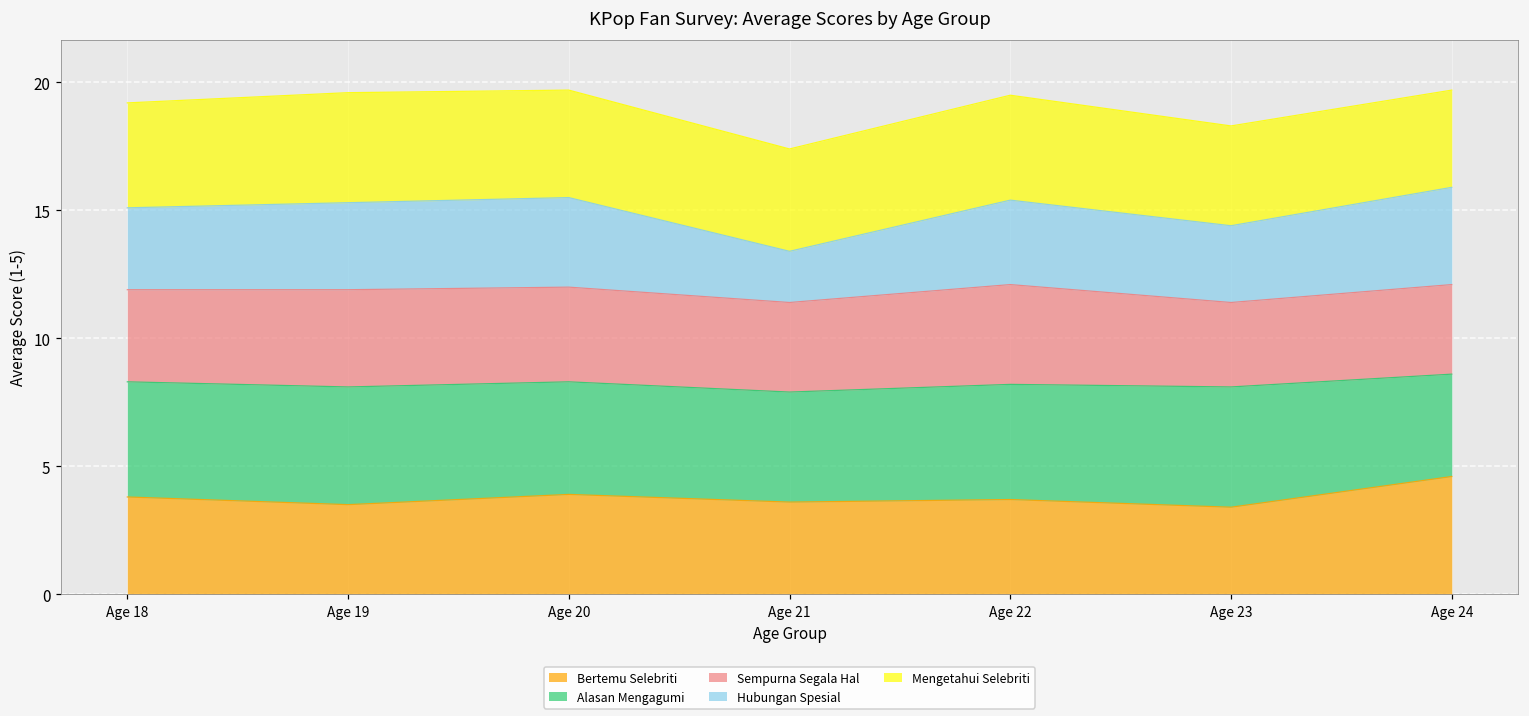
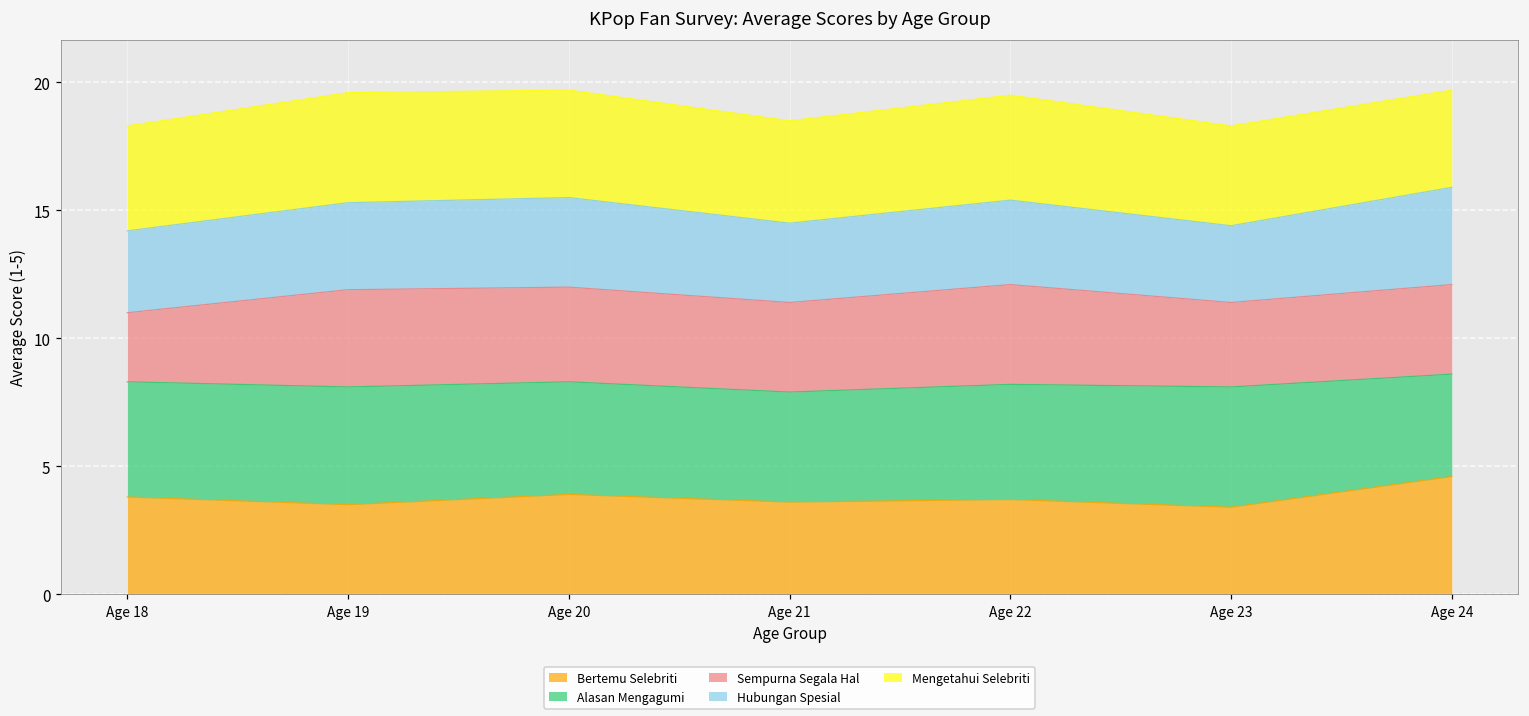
  {
    "Bertemu Selebriti": {
      "Age 18": 3.8,
      "Age 19": 3.5,
      "Age 20": 3.9,
      "Age 21": 3.6,
      "Age 22": 3.7,
      "Age 23": 3.4,
      "Age 24": 4.6
    },
    "Alasan Mengagumi": {
      "Age 18": 4.5,
      "Age 19": 4.6,
      "Age 20": 4.4,
      "Age 21": 4.3,
      "Age 22": 4.5,
      "Age 23": 4.7,
      "Age 24": 4.0
    },
    "Sempurna Segala Hal": {
-     "Age 18": 3.6,
+     "Age 18": 2.7,
      "Age 19": 3.8,
      "Age 20": 3.7,
      "Age 21": 3.5,
      "Age 22": 3.9,
      "Age 23": 3.3,
      "Age 24": 3.5
    },
    "Hubungan Spesial": {
      "Age 18": 3.2,
      "Age 19": 3.4,
      "Age 20": 3.5,
-     "Age 21": 2.0,
+     "Age 21": 3.1,
      "Age 22": 3.3,
      "Age 23": 3.0,
      "Age 24": 3.8
    },
    "Mengetahui Selebriti": {
      "Age 18": 4.1,
      "Age 19": 4.3,
      "Age 20": 4.2,
      "Age 21": 4.0,
      "Age 22": 4.1,
      "Age 23": 3.9,
      "Age 24": 3.8
    }
  }
